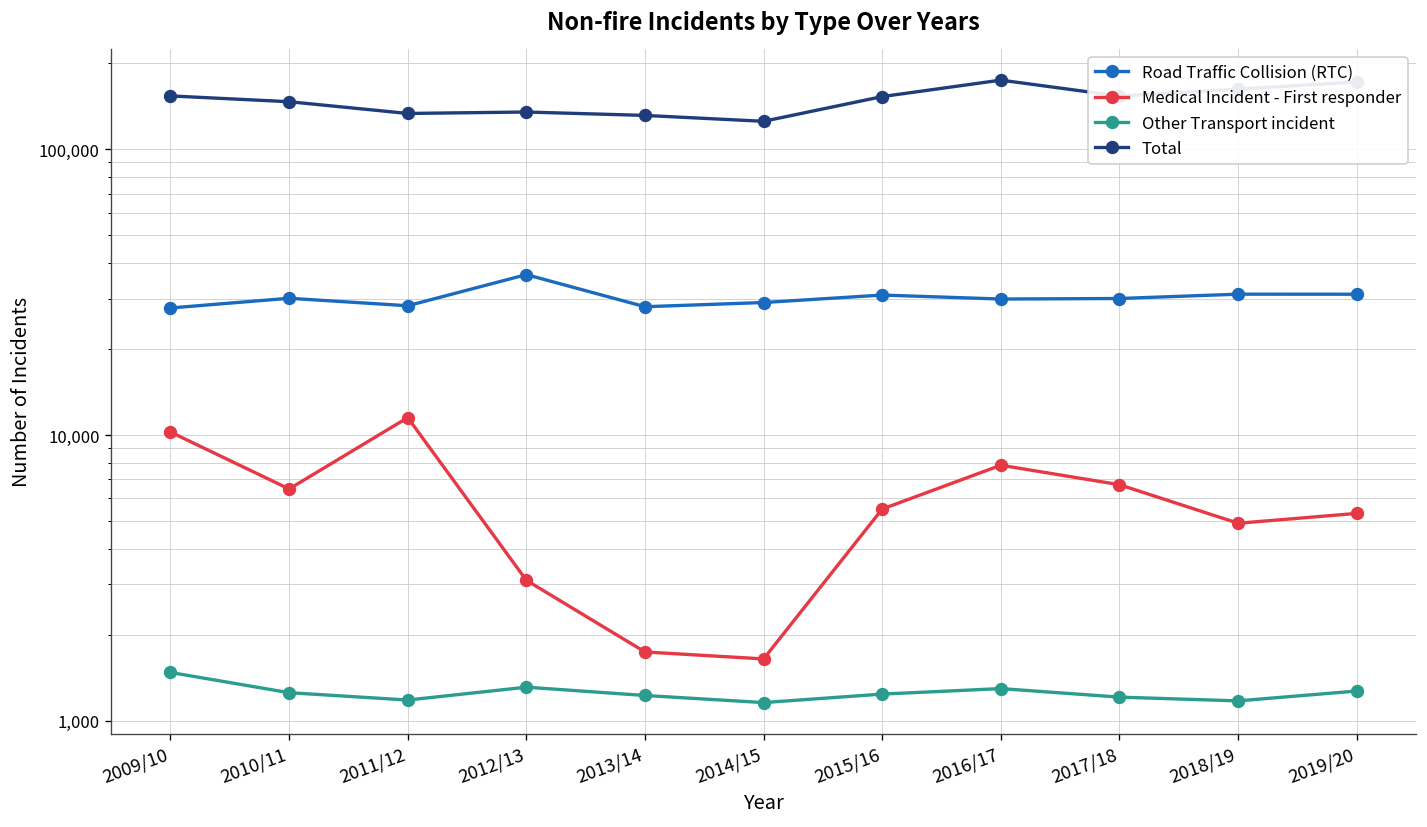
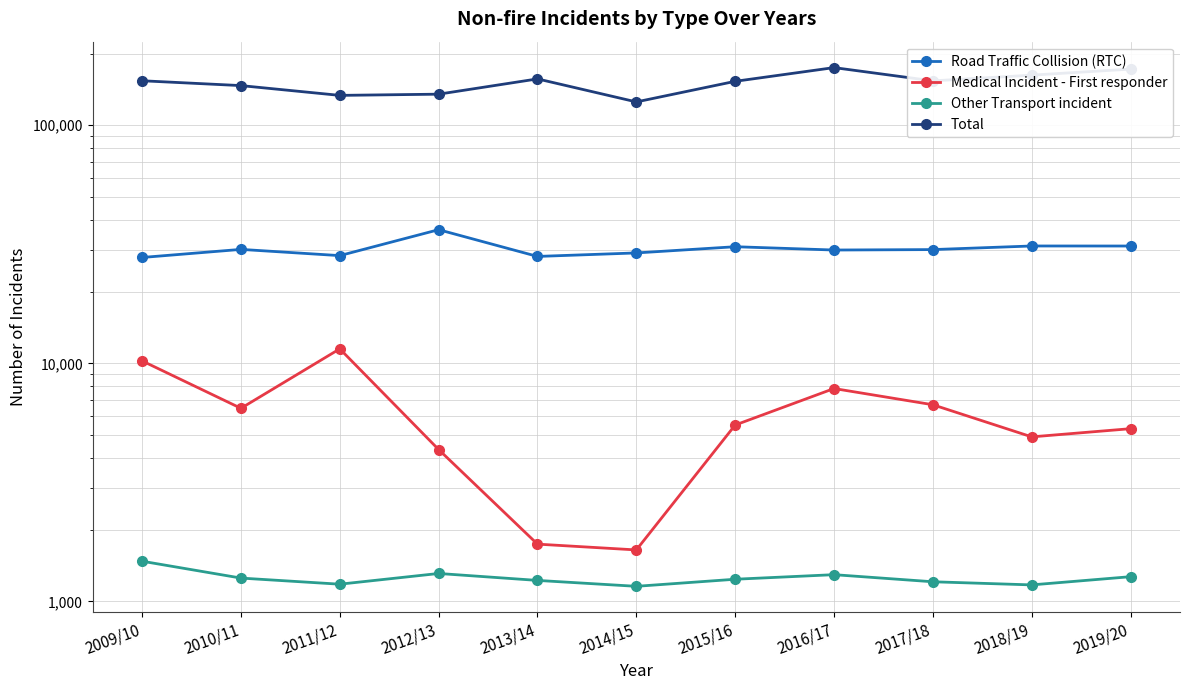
  {
    "Road Traffic Collision (RTC)": {
      "2009/10": "28,000",
      "2010/11": "30,000",
      "2011/12": "28,000",
      "2012/13": "36,000",
      "2013/14": "28,000",
      "2014/15": "29,000",
      "2015/16": "31,000",
      "2016/17": "30,000",
      "2017/18": "30,000",
      "2018/19": "31,000",
      "2019/20": "31,000"
    },
    "Medical Incident - First responder": {
      "2009/10": "10,200",
      "2010/11": "6,500",
      "2011/12": "12,000",
-     "2012/13": "3,100",
+     "2012/13": "4,300",
      "2013/14": "1,700",
      "2014/15": "1,600",
      "2015/16": "5,500",
      "2016/17": "7,800",
      "2017/18": "6,700",
      "2018/19": "4,900",
      "2019/20": "5,300"
    },
    "Other Transport incident": {
      "2009/10": "1,500",
      "2010/11": "1,300",
      "2011/12": "1,200",
      "2012/13": "1,300",
      "2013/14": "1,200",
      "2014/15": "1,200",
      "2015/16": "1,200",
      "2016/17": "1,300",
      "2017/18": "1,200",
      "2018/19": "1,200",
      "2019/20": "1,300"
    },
    "Total": {
      "2009/10": "150,000",
      "2010/11": "150,000",
      "2011/12": "130,000",
      "2012/13": "140,000",
-     "2013/14": "130,000",
+     "2013/14": "160,000",
      "2014/15": "130,000",
      "2015/16": "150,000",
      "2016/17": "170,000"
    }
  }
